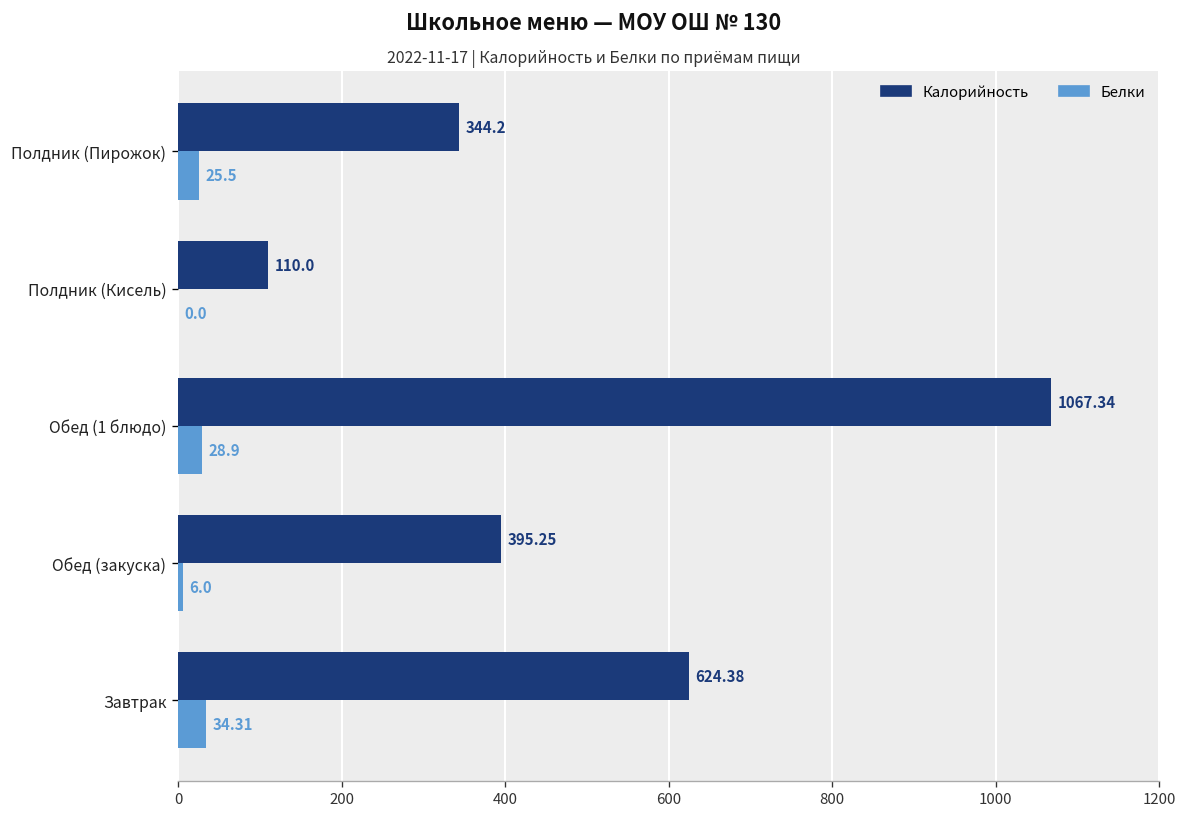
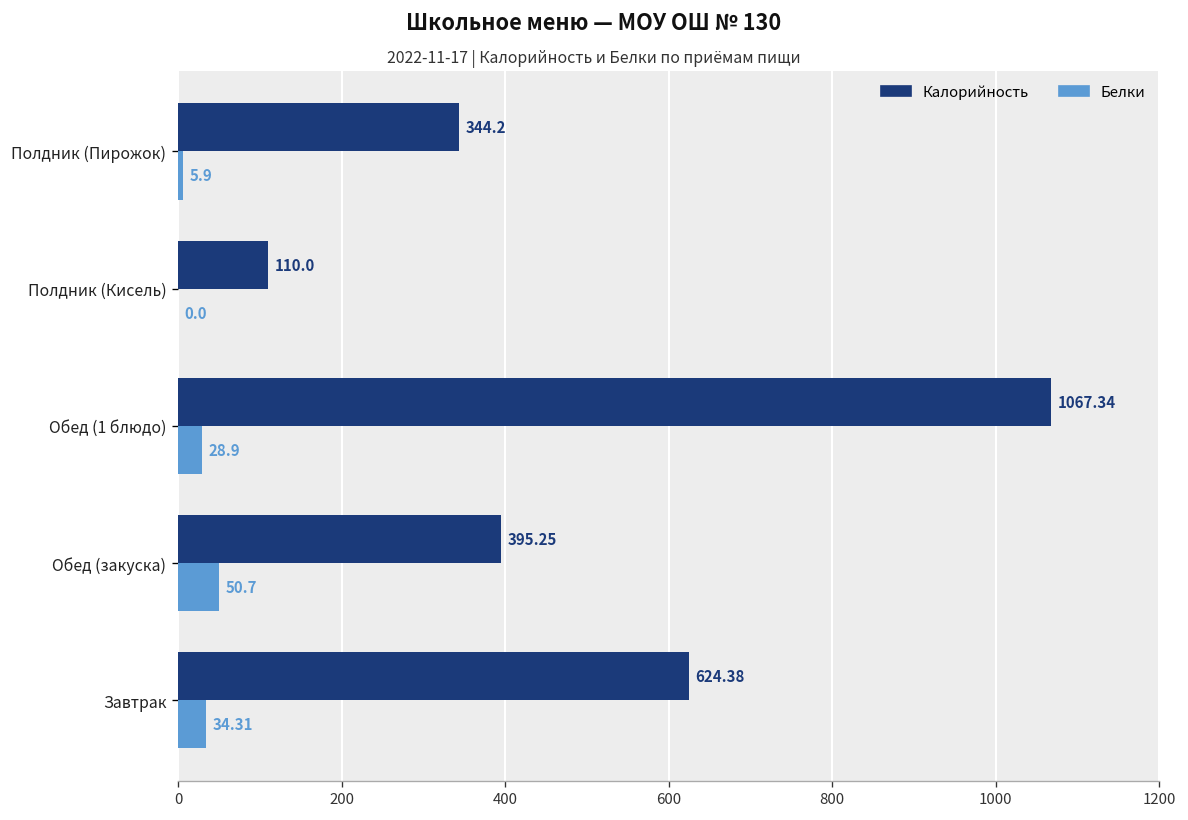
  {
    "Калорийность": {
      "Полдник (Пирожок)": 344.2,
      "Полдник (Кисель)": 110.0,
      "Обед (1 блюдо)": 1067.34,
      "Обед (закуска)": 395.25,
      "Завтрак": 624.38
    },
    "Белки": {
-     "Полдник (Пирожок)": 25.5,
+     "Полдник (Пирожок)": 5.9,
      "Полдник (Кисель)": 0.0,
      "Обед (1 блюдо)": 28.9,
-     "Обед (закуска)": 6.0,
+     "Обед (закуска)": 50.7,
      "Завтрак": 34.31
    }
  }
